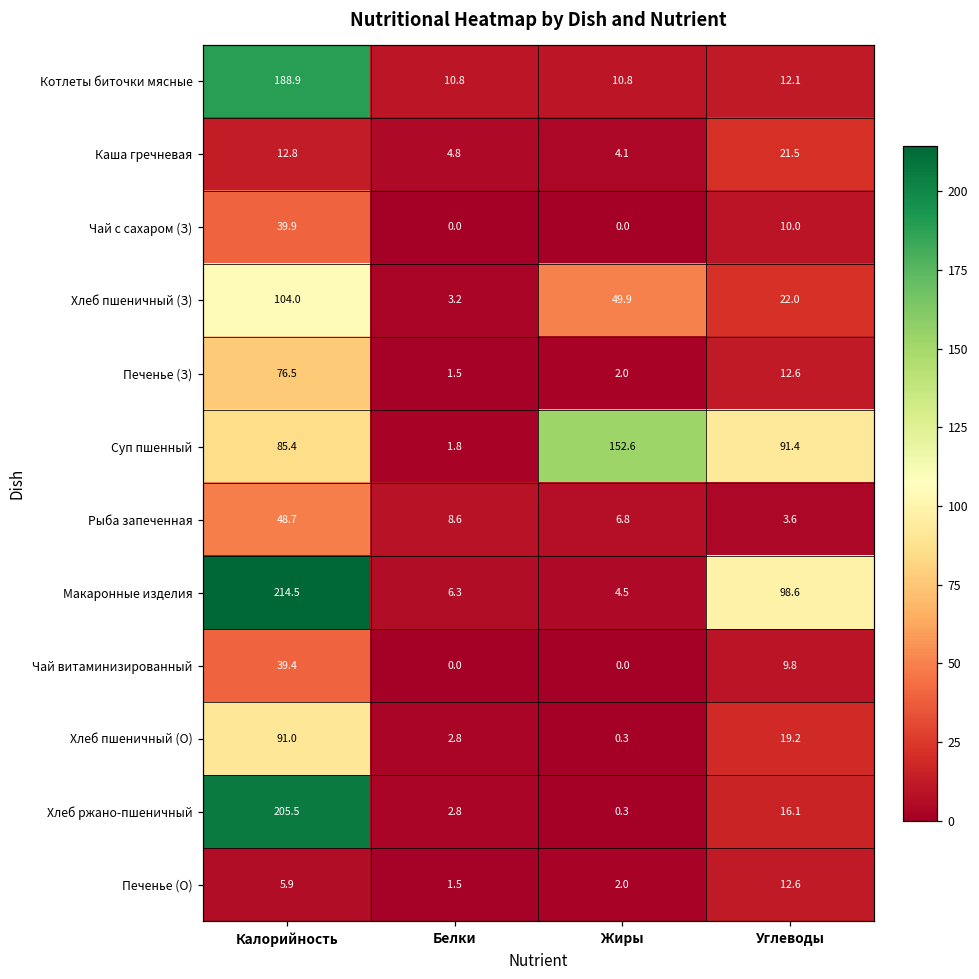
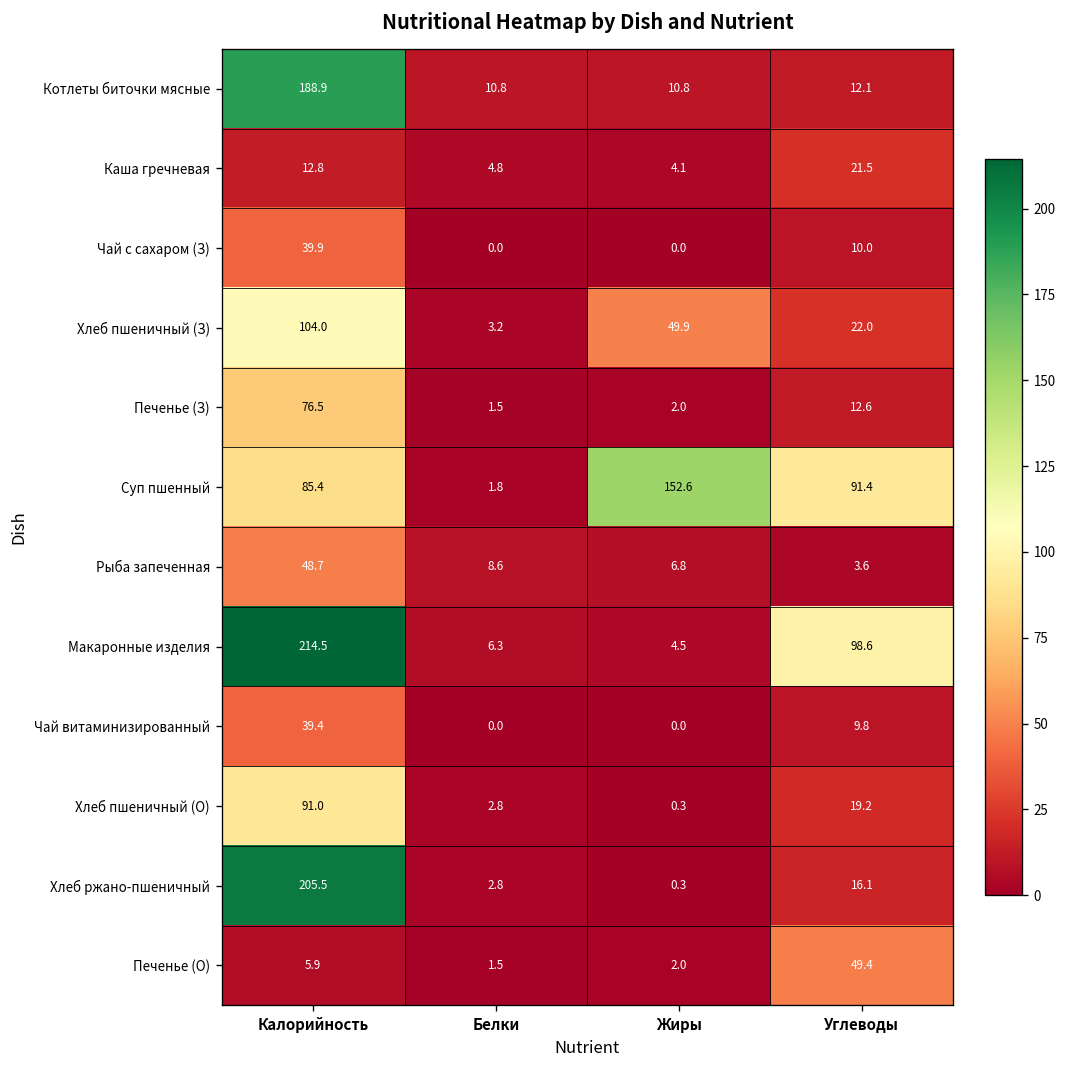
  {
    "Котлеты биточки мясные": {
      "Калорийность": 188.9,
      "Белки": 10.8,
      "Жиры": 10.8,
      "Углеводы": 12.1
    },
    "Каша гречневая": {
      "Калорийность": 12.8,
      "Белки": 4.8,
      "Жиры": 4.1,
      "Углеводы": 21.5
    },
    "Чай с сахаром (З)": {
      "Калорийность": 39.9,
      "Белки": 0.0,
      "Жиры": 0.0,
      "Углеводы": 10.0
    },
    "Хлеб пшеничный (З)": {
      "Калорийность": 104.0,
      "Белки": 3.2,
      "Жиры": 49.9,
      "Углеводы": 22.0
    },
    "Печенье (З)": {
      "Калорийность": 76.5,
      "Белки": 1.5,
      "Жиры": 2.0,
      "Углеводы": 12.6
    },
    "Суп пшенный": {
      "Калорийность": 85.4,
      "Белки": 1.8,
      "Жиры": 152.6,
      "Углеводы": 91.4
    },
    "Рыба запеченная": {
      "Калорийность": 48.7,
      "Белки": 8.6,
      "Жиры": 6.8,
      "Углеводы": 3.6
    },
    "Макаронные изделия": {
      "Калорийность": 214.5,
      "Белки": 6.3,
      "Жиры": 4.5,
      "Углеводы": 98.6
    },
    "Чай витаминизированный": {
      "Калорийность": 39.4,
      "Белки": 0.0,
      "Жиры": 0.0,
      "Углеводы": 9.8
    },
    "Хлеб пшеничный (О)": {
      "Калорийность": 91.0,
      "Белки": 2.8,
      "Жиры": 0.3,
      "Углеводы": 19.2
    },
    "Хлеб ржано-пшеничный": {
      "Калорийность": 205.5,
      "Белки": 2.8,
      "Жиры": 0.3,
      "Углеводы": 16.1
    },
    "Печенье (О)": {
      "Калорийность": 5.9,
      "Белки": 1.5,
      "Жиры": 2.0,
-     "Углеводы": 12.6
+     "Углеводы": 49.4
    }
  }
